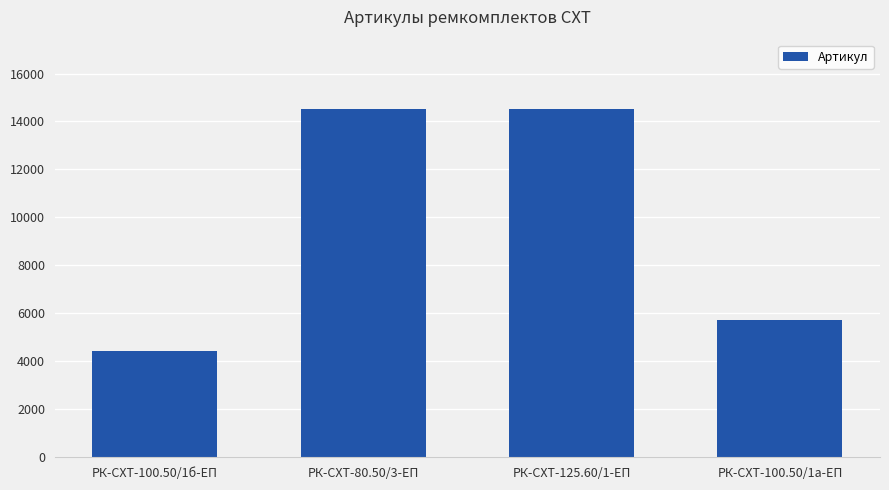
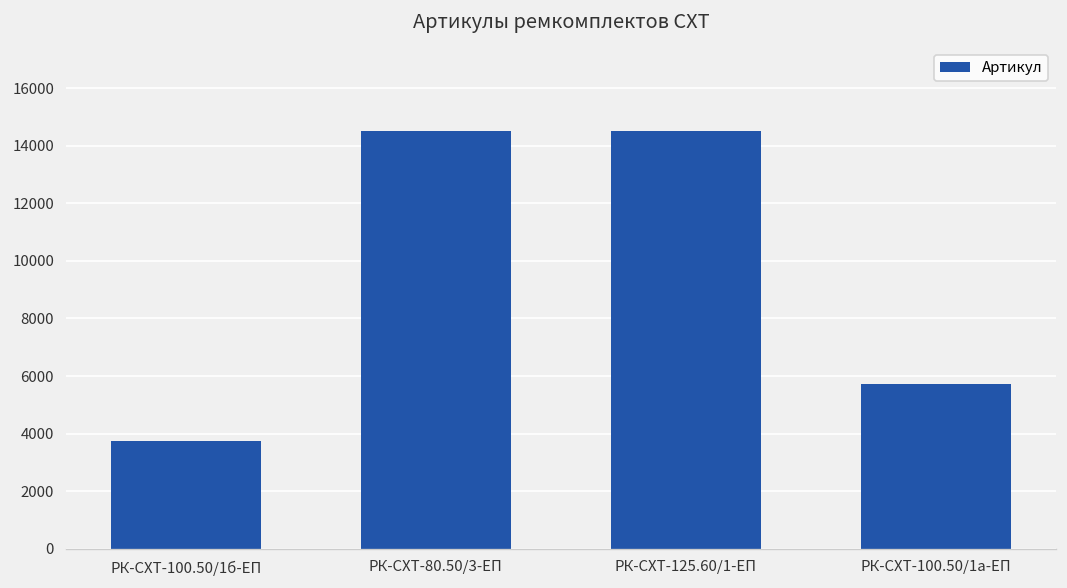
  {
-   "РК-СХТ-100.50/1б-ЕП": 4400,
+   "РК-СХТ-100.50/1б-ЕП": 3700,
    "РК-СХТ-80.50/3-ЕП": 14500,
    "РК-СХТ-125.60/1-ЕП": 14500,
    "РК-СХТ-100.50/1а-ЕП": 5700
  }
